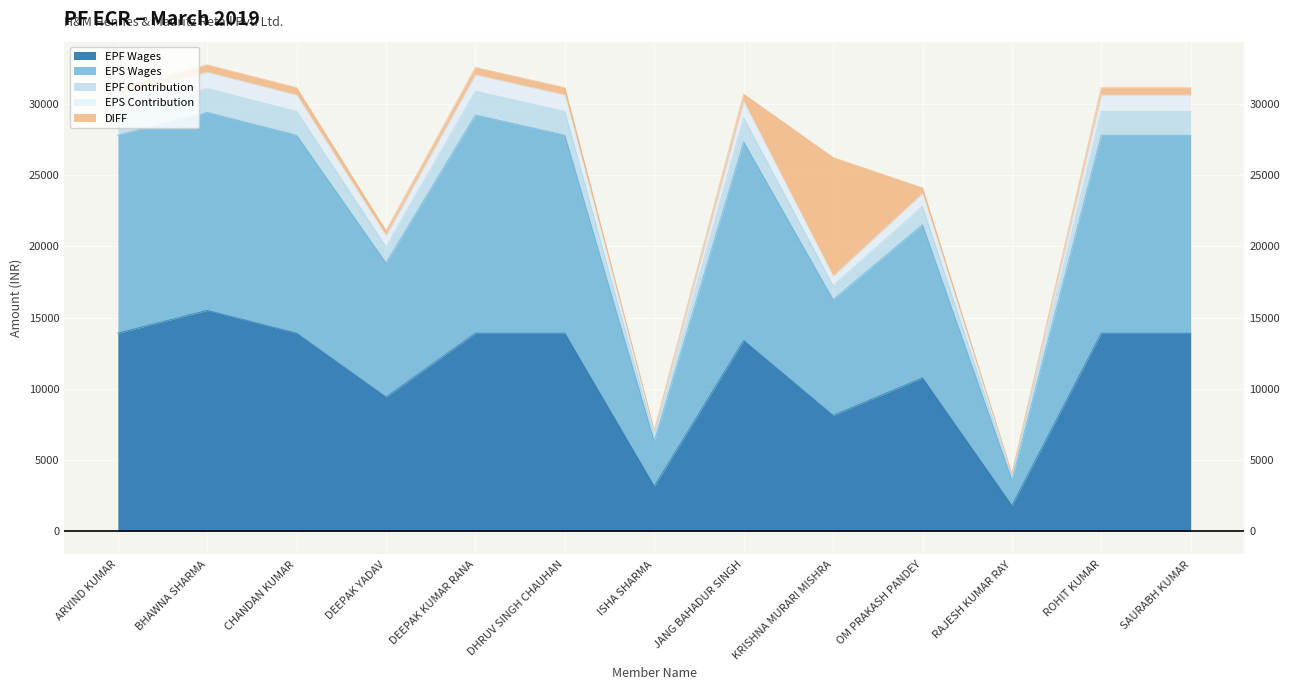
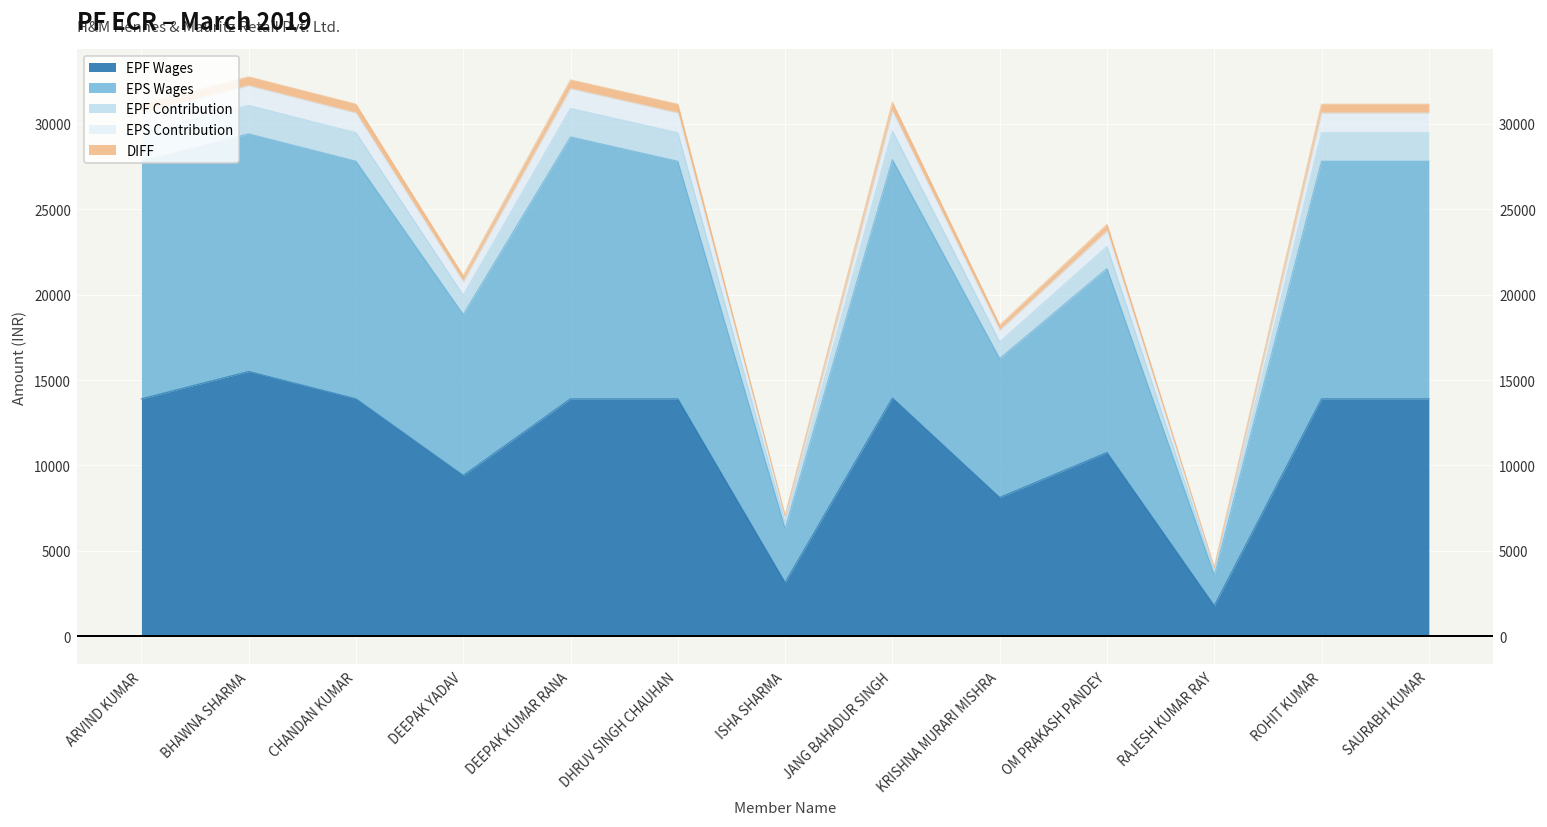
  {
    "EPF Wages": {
      "ARVIND KUMAR": 13900,
      "BHAWNA SHARMA": 15500,
      "CHANDAN KUMAR": 13900,
      "DEEPAK YADAV": 9400,
      "DEEPAK KUMAR RANA": 13900,
      "DHRUV SINGH CHAUHAN": 13900,
      "ISHA SHARMA": 3100,
-     "JANG BAHADUR SINGH": 13400,
+     "JANG BAHADUR SINGH": 13900,
      "KRISHNA MURARI MISHRA": 8100,
      "OM PRAKASH PANDEY": 10800,
      "RAJESH KUMAR RAY": 1800,
      "ROHIT KUMAR": 13900,
      "SAURABH KUMAR": 13900
    },
    "EPS Wages": {
      "ARVIND KUMAR": 13900,
      "BHAWNA SHARMA": 13900,
      "CHANDAN KUMAR": 13900,
      "DEEPAK YADAV": 9400,
      "DEEPAK KUMAR RANA": 15300,
      "DHRUV SINGH CHAUHAN": 13900,
      "ISHA SHARMA": 3100,
      "JANG BAHADUR SINGH": 13900,
      "KRISHNA MURARI MISHRA": 8100,
      "OM PRAKASH PANDEY": 10800,
      "RAJESH KUMAR RAY": 1800,
      "ROHIT KUMAR": 13900,
      "SAURABH KUMAR": 13900
    },
    "DIFF": {
      "BHAWNA SHARMA": 500,
      "CHANDAN KUMAR": 500,
      "DEEPAK YADAV": 300,
      "DEEPAK KUMAR RANA": 500,
      "DHRUV SINGH CHAUHAN": 500,
      "JANG BAHADUR SINGH": 500,
-     "KRISHNA MURARI MISHRA": 8300,
+     "KRISHNA MURARI MISHRA": 300,
      "OM PRAKASH PANDEY": 400,
      "ROHIT KUMAR": 500,
      "SAURABH KUMAR": 500
    }
  }
